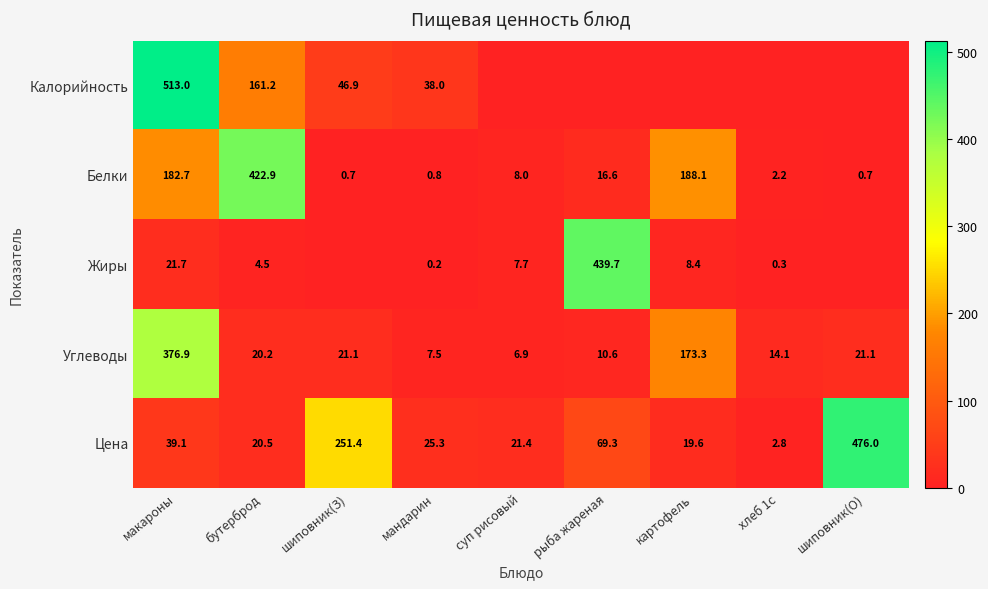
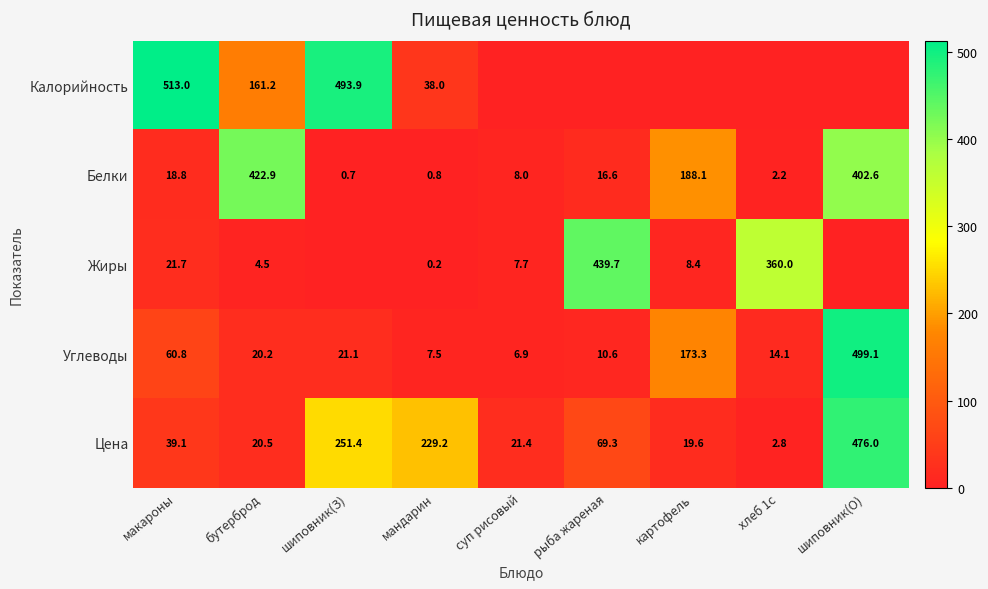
  {
    "Калорийность": {
      "макароны": 513.0,
      "бутерброд": 161.2,
-     "шиповник(З)": 46.9,
+     "шиповник(З)": 493.9,
      "мандарин": 38.0
    },
    "Белки": {
-     "макароны": 182.7,
+     "макароны": 18.8,
      "бутерброд": 422.9,
      "шиповник(З)": 0.7,
      "мандарин": 0.8,
      "суп рисовый": 8.0,
      "рыба жареная": 16.6,
      "картофель": 188.1,
      "хлеб 1с": 2.2,
-     "шиповник(О)": 0.7
+     "шиповник(О)": 402.6
    },
    "Жиры": {
      "макароны": 21.7,
      "бутерброд": 4.5,
      "мандарин": 0.2,
      "суп рисовый": 7.7,
      "рыба жареная": 439.7,
      "картофель": 8.4,
-     "хлеб 1с": 0.3
+     "хлеб 1с": 360.0
    },
    "Углеводы": {
-     "макароны": 376.9,
+     "макароны": 60.8,
      "бутерброд": 20.2,
      "шиповник(З)": 21.1,
      "мандарин": 7.5,
      "суп рисовый": 6.9,
      "рыба жареная": 10.6,
      "картофель": 173.3,
      "хлеб 1с": 14.1,
-     "шиповник(О)": 21.1
+     "шиповник(О)": 499.1
    },
    "Цена": {
      "макароны": 39.1,
      "бутерброд": 20.5,
      "шиповник(З)": 251.4,
-     "мандарин": 25.3,
+     "мандарин": 229.2,
      "суп рисовый": 21.4,
      "рыба жареная": 69.3,
      "картофель": 19.6,
      "хлеб 1с": 2.8,
      "шиповник(О)": 476.0
    }
  }
